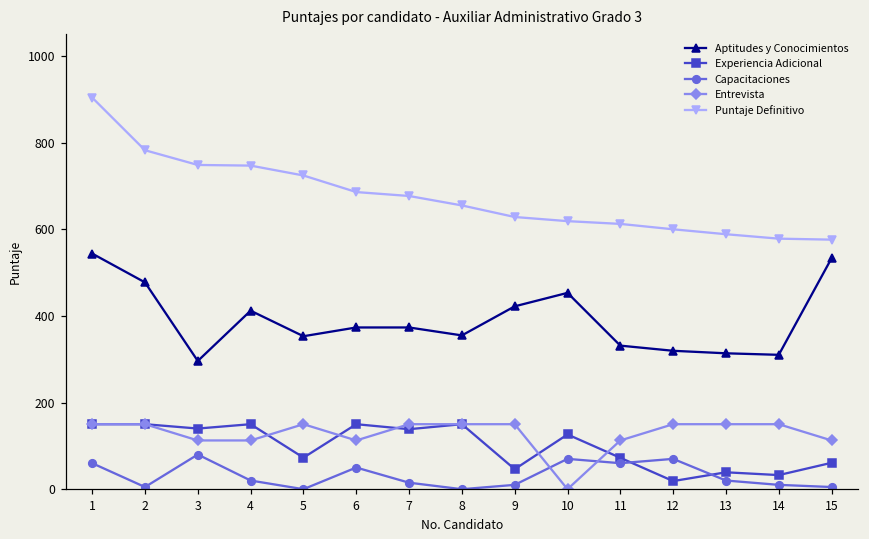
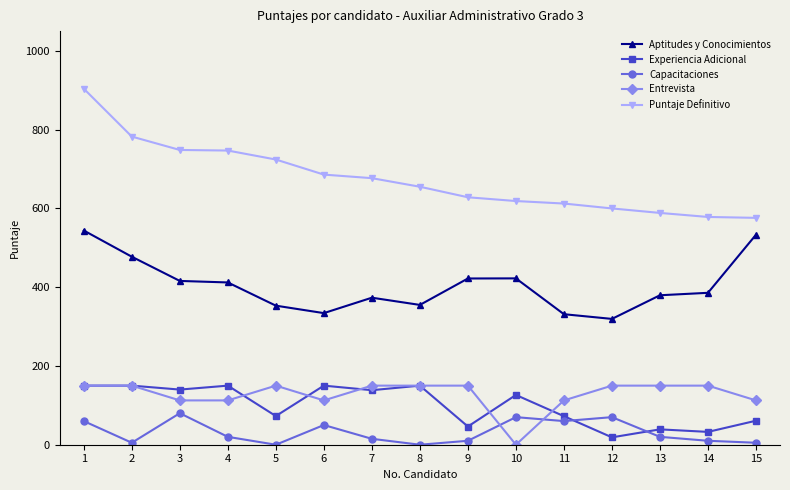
  {
    "Aptitudes y Conocimientos": {
      "1": 540,
      "2": 480,
-     "3": 300,
+     "3": 420,
      "4": 410,
      "5": 350,
-     "6": 370,
+     "6": 330,
      "7": 370,
      "8": 350,
      "9": 420,
-     "10": 450,
+     "10": 420,
      "11": 330,
      "12": 320,
-     "13": 310,
-     "14": 310,
+     "13": 380,
+     "14": 390,
      "15": 530
    }
  }
